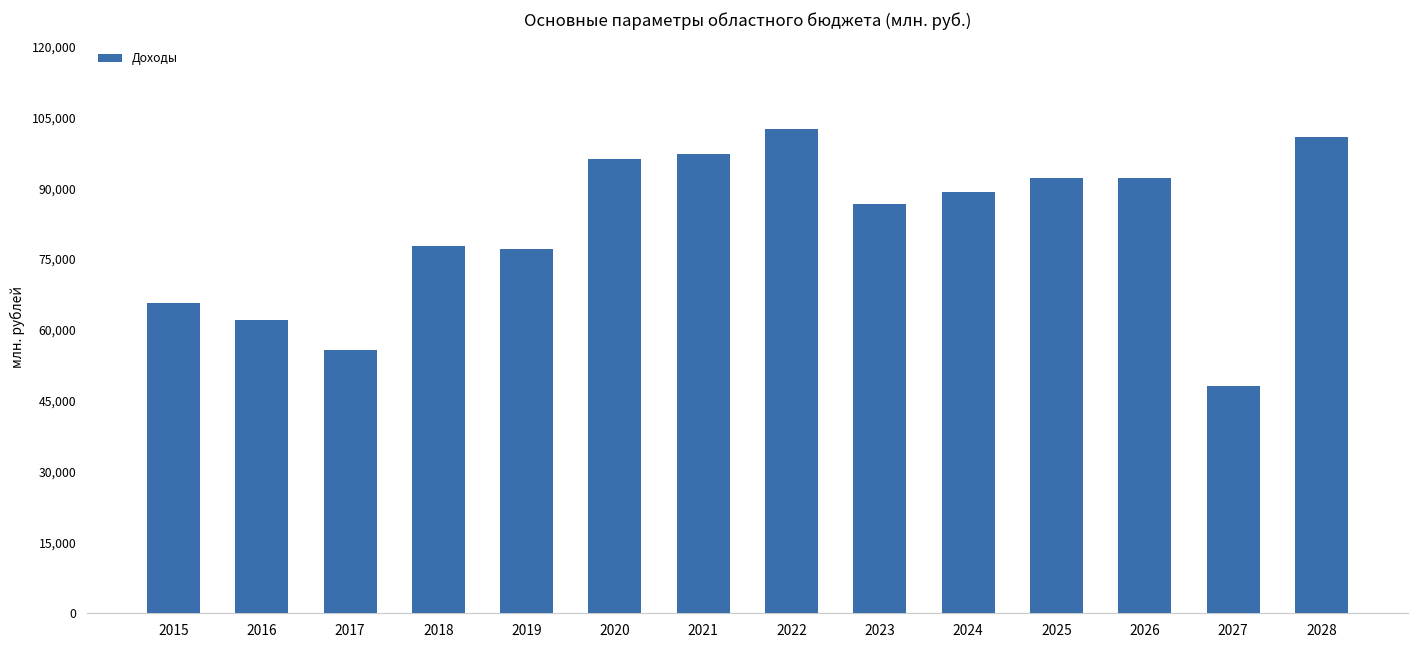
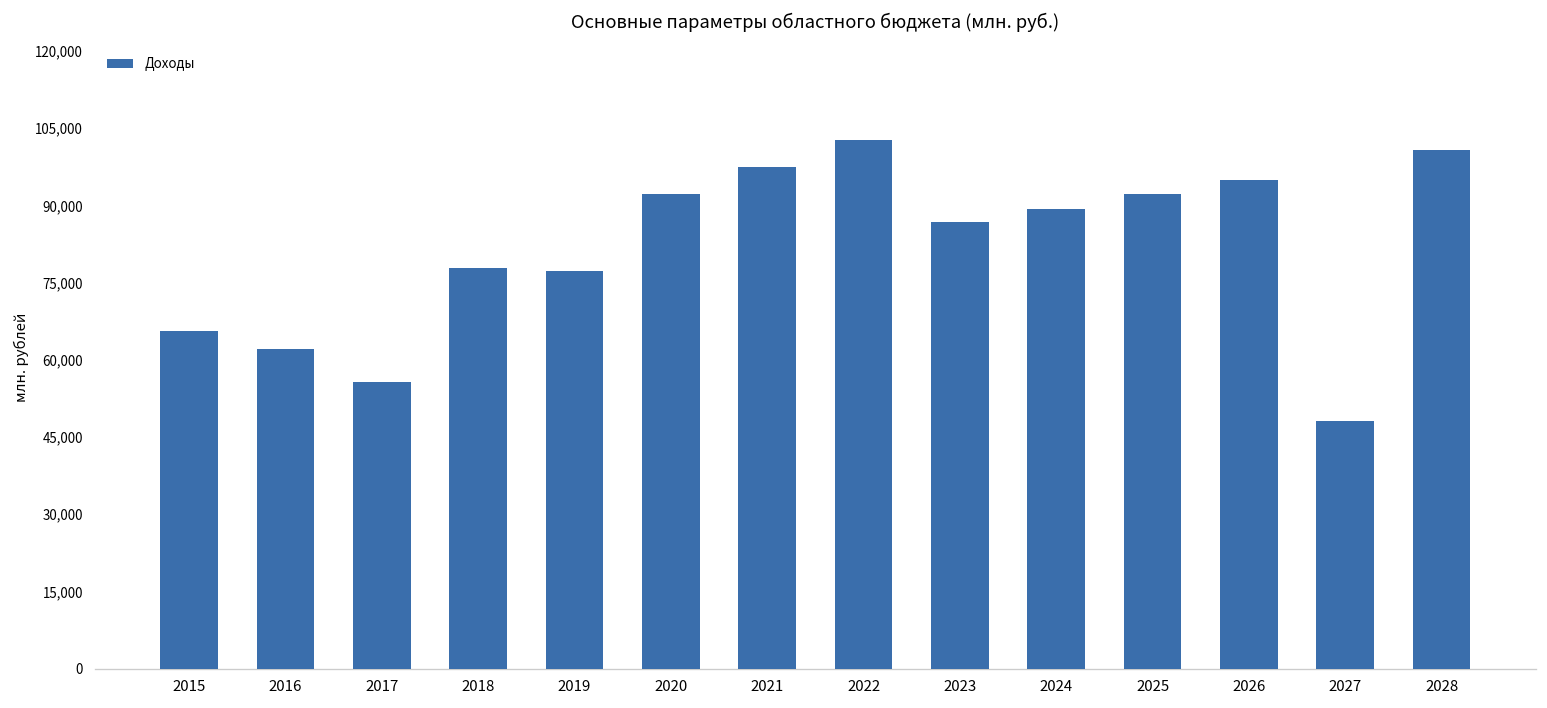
  {
    "2015": "66,000",
    "2016": "62,000",
    "2017": "56,000",
    "2018": "78,000",
    "2019": "77,000",
-   "2020": "96,000",
+   "2020": "92,000",
    "2021": "97,000",
    "2022": "103,000",
    "2023": "87,000",
    "2024": "89,000",
    "2025": "92,000",
-   "2026": "92,000",
+   "2026": "95,000",
    "2027": "48,000",
    "2028": "101,000"
  }
